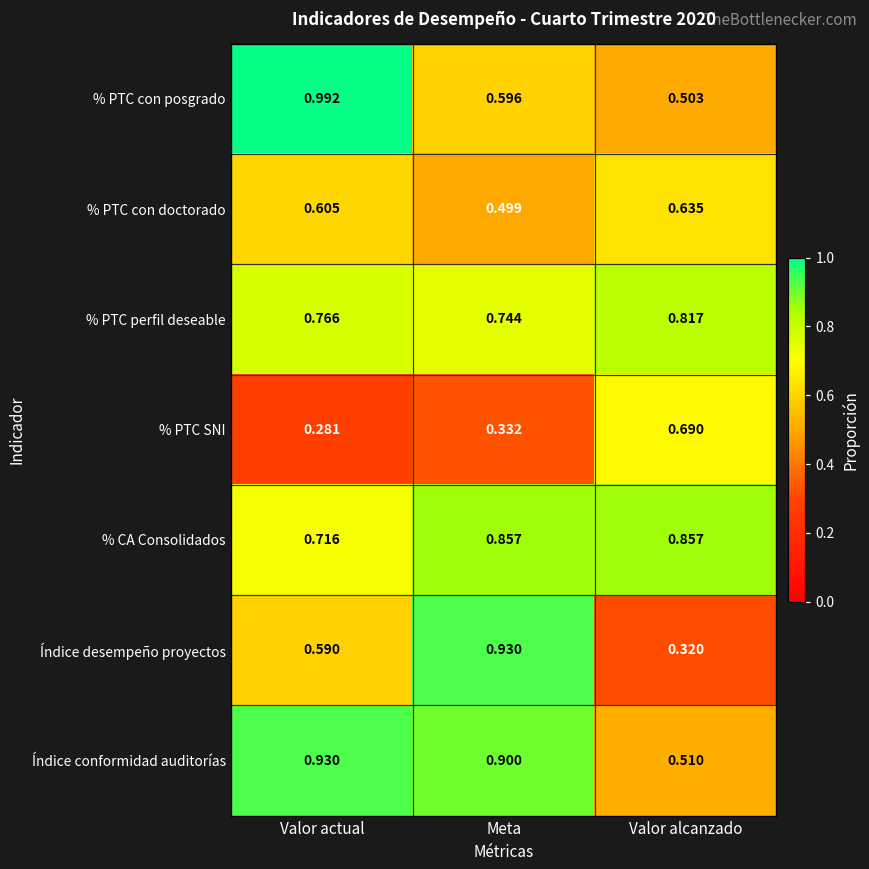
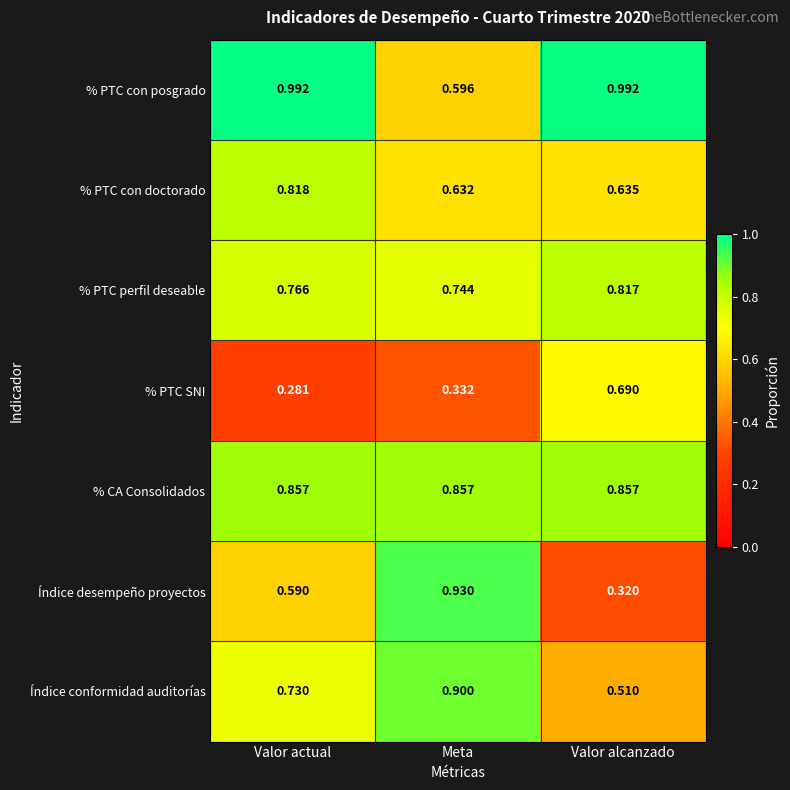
  {
    "% PTC con posgrado": {
      "Valor actual": 0.992,
      "Meta": 0.596,
-     "Valor alcanzado": 0.503
+     "Valor alcanzado": 0.992
    },
    "% PTC con doctorado": {
-     "Valor actual": 0.605,
-     "Meta": 0.499,
+     "Valor actual": 0.818,
+     "Meta": 0.632,
      "Valor alcanzado": 0.635
    },
    "% PTC perfil deseable": {
      "Valor actual": 0.766,
      "Meta": 0.744,
      "Valor alcanzado": 0.817
    },
    "% PTC SNI": {
      "Valor actual": 0.281,
      "Meta": 0.332,
      "Valor alcanzado": 0.690
    },
    "% CA Consolidados": {
-     "Valor actual": 0.716,
+     "Valor actual": 0.857,
      "Meta": 0.857,
      "Valor alcanzado": 0.857
    },
    "Índice desempeño proyectos": {
      "Valor actual": 0.590,
      "Meta": 0.930,
      "Valor alcanzado": 0.320
    },
    "Índice conformidad auditorías": {
-     "Valor actual": 0.930,
+     "Valor actual": 0.730,
      "Meta": 0.900,
      "Valor alcanzado": 0.510
    }
  }
